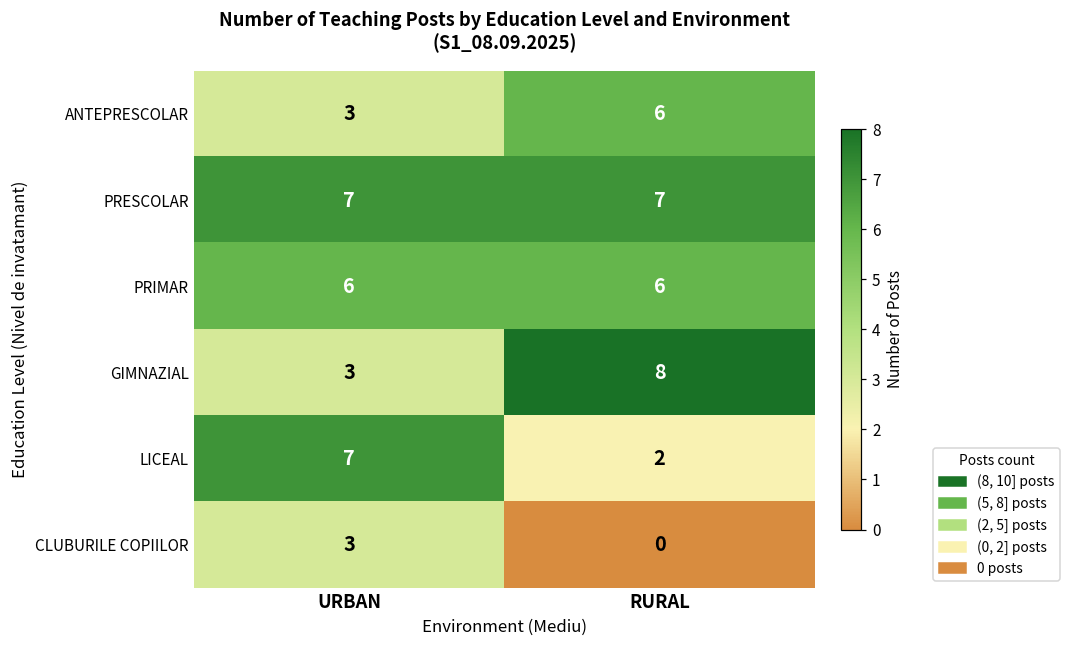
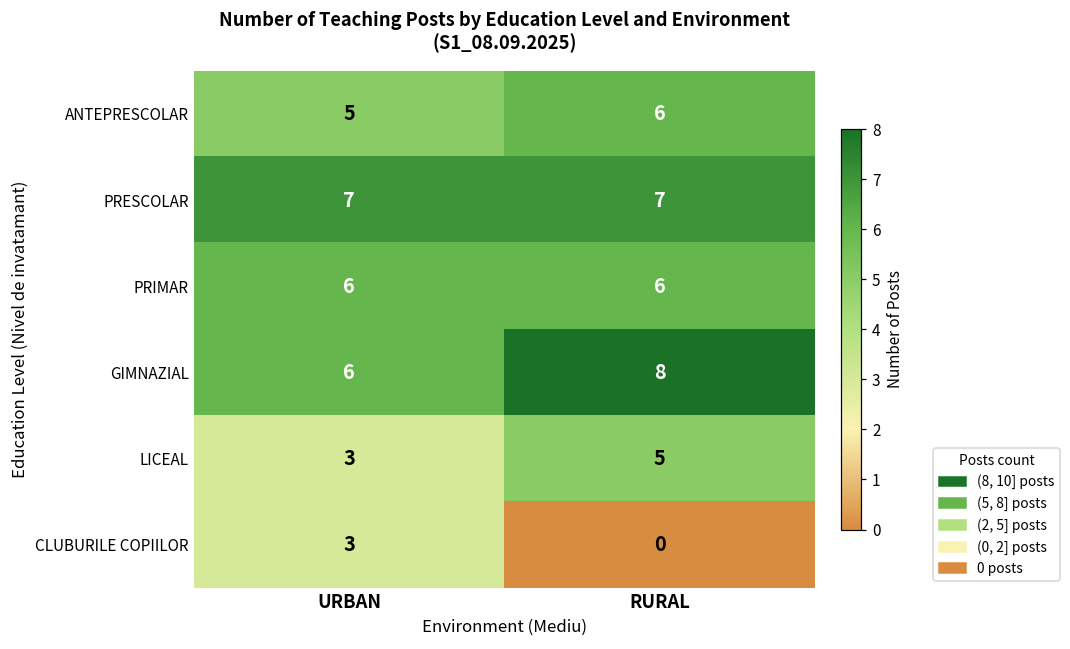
  {
    "ANTEPRESCOLAR": {
-     "URBAN": 3,
+     "URBAN": 5,
      "RURAL": 6
    },
    "PRESCOLAR": {
      "URBAN": 7,
      "RURAL": 7
    },
    "PRIMAR": {
      "URBAN": 6,
      "RURAL": 6
    },
    "GIMNAZIAL": {
-     "URBAN": 3,
+     "URBAN": 6,
      "RURAL": 8
    },
    "LICEAL": {
-     "URBAN": 7,
-     "RURAL": 2
+     "URBAN": 3,
+     "RURAL": 5
    },
    "CLUBURILE COPIILOR": {
      "URBAN": 3,
      "RURAL": 0
    }
  }
